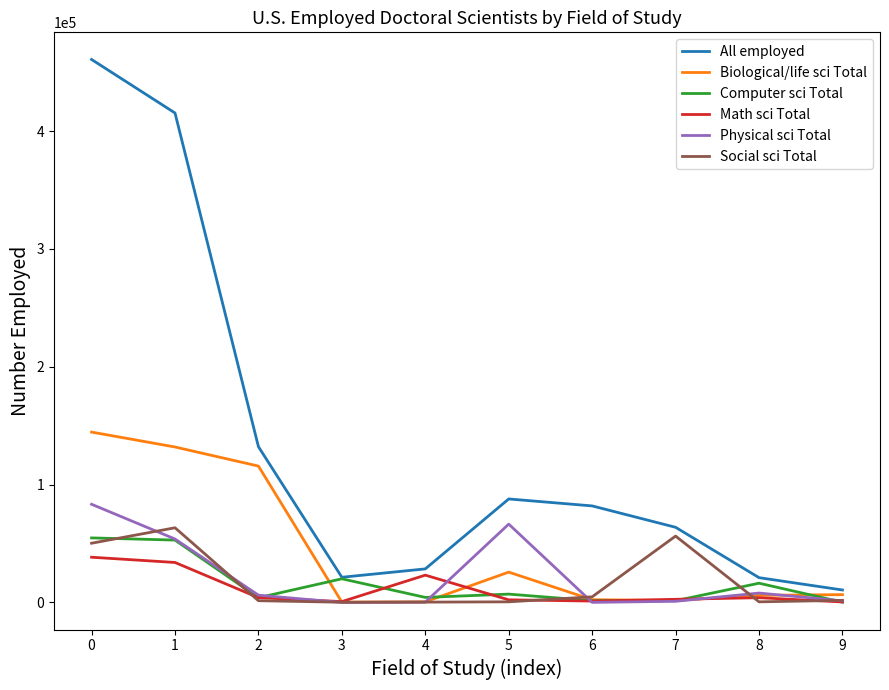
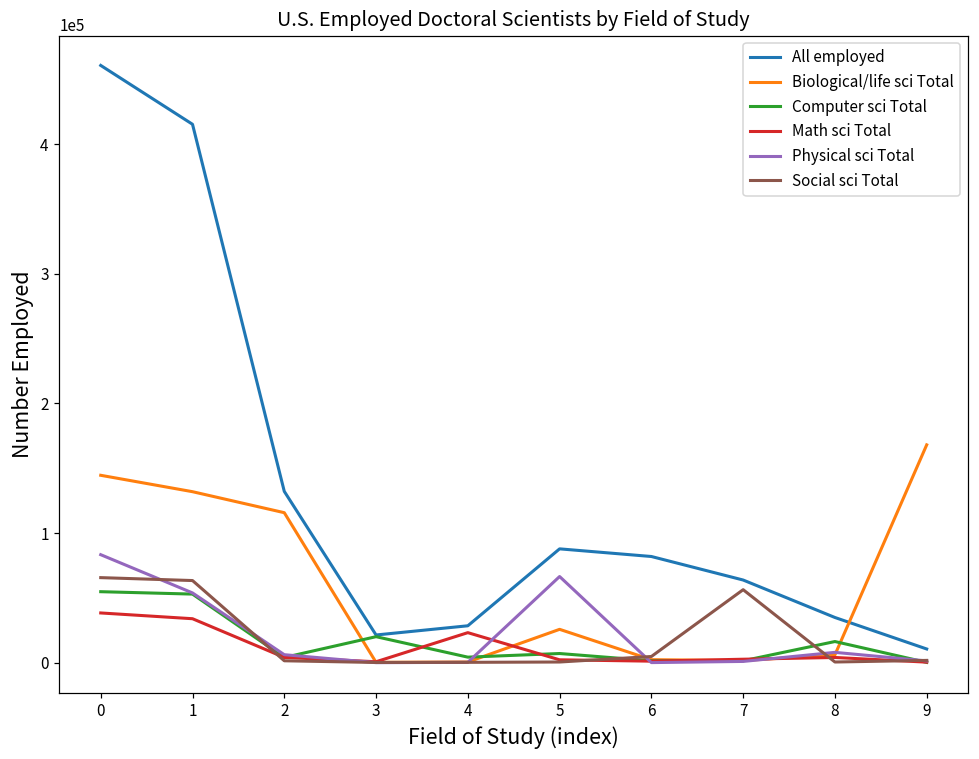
  {
    "All employed": {
      "0": 461000,
      "1": 415000,
      "2": 132000,
      "4": 28000,
      "5": 88000,
      "6": 82000,
      "7": 64000,
-     "8": 21000,
+     "8": 35000,
      "9": 11000
    },
    "Biological/life sci Total": {
      "0": 145000,
      "1": 132000,
      "2": 116000,
      "5": 26000,
-     "9": 7000
+     "9": 168000
    },
    "Computer sci Total": {
      "0": 55000,
      "4": 4000,
      "5": 7000,
      "8": 16000
    },
    "Math sci Total": {
      "0": 38000,
      "1": 34000,
      "4": 23000
    },
    "Physical sci Total": {
      "0": 83000,
      "5": 66000
    },
    "Social sci Total": {
-     "0": 50000,
+     "0": 66000,
      "1": 63000,
      "2": 1000,
      "6": 5000,
      "7": 56000,
      "8": 1000
    }
  }
